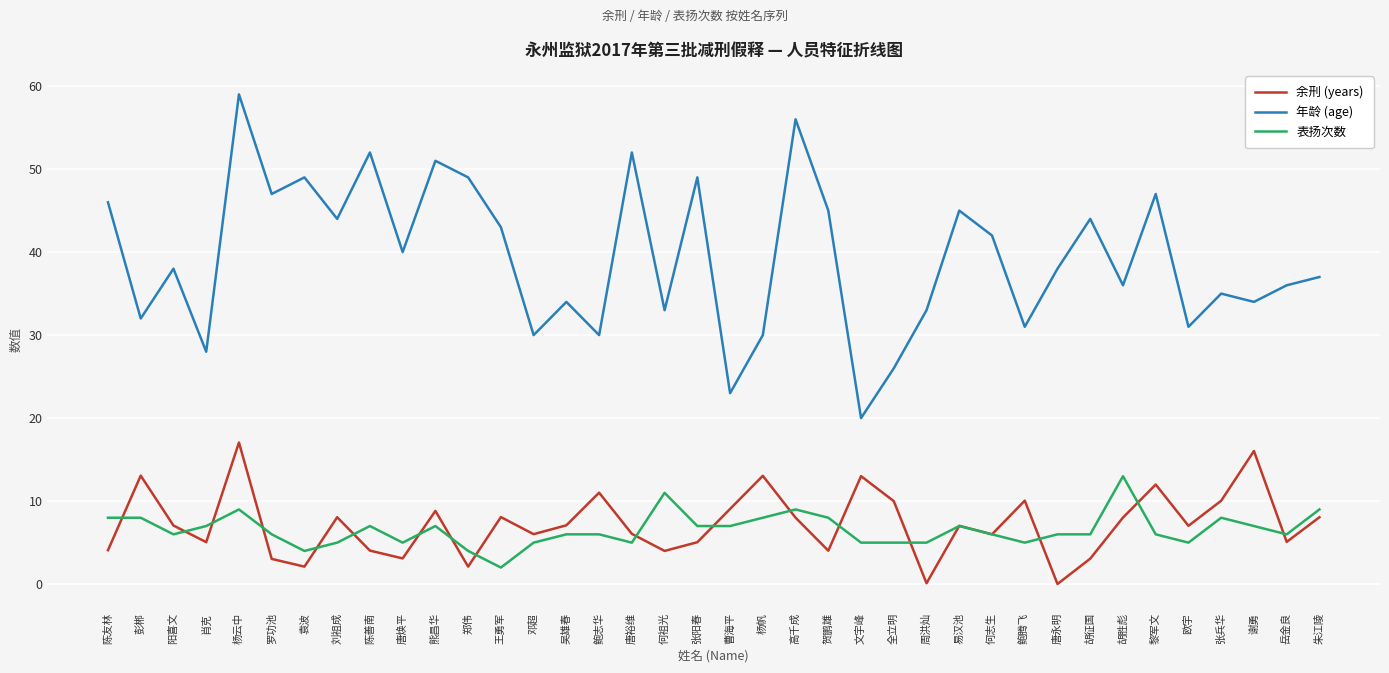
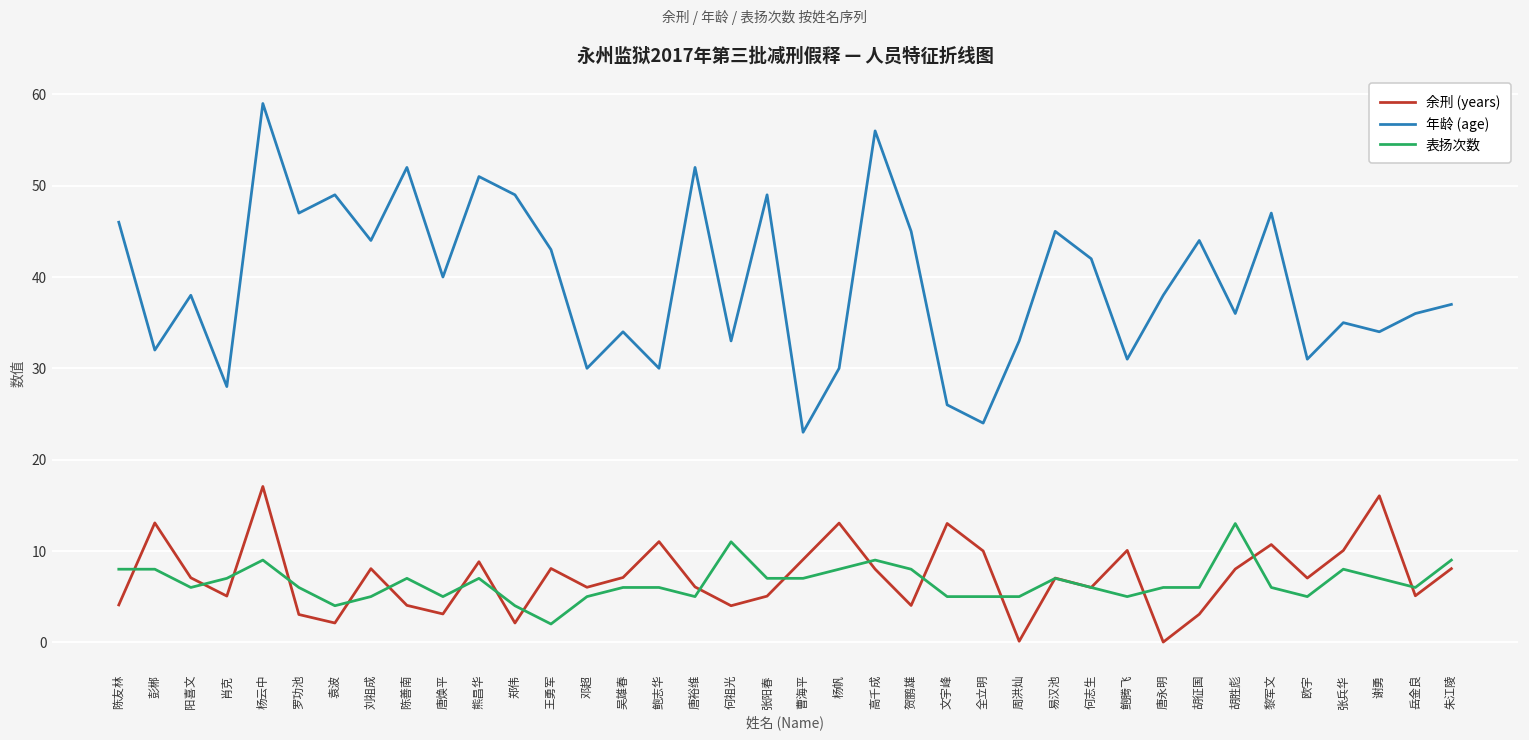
  {
    "余刑 (years)": {
      "陈友林": 4,
      "彭郴": 13,
      "阳喜文": 7,
      "肖克": 5,
      "杨云中": 17,
      "罗功池": 3,
      "袁波": 2,
      "刘祖成": 8,
      "陈善南": 4,
      "唐焕平": 3,
      "熊昌华": 9,
      "郑伟": 2,
      "王勇军": 8,
      "邓超": 6,
      "吴雄春": 7,
      "鲍志华": 11,
      "唐裕维": 6,
      "何祖光": 4,
      "张阳春": 5,
      "曹海平": 9,
      "杨帆": 13,
      "高千成": 8,
      "贺鹏雄": 4,
      "文宇峰": 13,
      "全立明": 10,
      "周洪灿": 0,
      "鲍腾飞": 10,
      "唐永明": 0,
      "胡征国": 3,
      "胡胜彪": 8,
-     "黎军文": 12,
+     "黎军文": 11,
      "欧宇": 7,
      "张兵华": 10,
      "谢勇": 16,
      "岳金良": 5,
      "朱江陵": 8
    },
    "年龄 (age)": {
      "陈友林": 46,
      "彭郴": 32,
      "阳喜文": 38,
      "肖克": 28,
      "杨云中": 59,
      "罗功池": 47,
      "袁波": 49,
      "刘祖成": 44,
      "陈善南": 52,
      "唐焕平": 40,
      "熊昌华": 51,
      "郑伟": 49,
      "王勇军": 43,
      "邓超": 30,
      "吴雄春": 34,
      "鲍志华": 30,
      "唐裕维": 52,
      "何祖光": 33,
      "张阳春": 49,
      "曹海平": 23,
      "杨帆": 30,
      "高千成": 56,
      "贺鹏雄": 45,
-     "文宇峰": 20,
-     "全立明": 26,
+     "文宇峰": 26,
+     "全立明": 24,
      "周洪灿": 33,
      "易汉池": 45,
      "何志生": 42,
      "鲍腾飞": 31,
      "唐永明": 38,
      "胡征国": 44,
      "胡胜彪": 36,
      "黎军文": 47,
      "欧宇": 31,
      "张兵华": 35,
      "谢勇": 34,
      "岳金良": 36,
      "朱江陵": 37
    },
    "表扬次数": {
      "陈友林": 8,
      "彭郴": 8,
      "阳喜文": 6,
      "肖克": 7,
      "杨云中": 9,
      "罗功池": 6,
      "袁波": 4,
      "刘祖成": 5,
      "陈善南": 7,
      "唐焕平": 5,
      "熊昌华": 7,
      "郑伟": 4,
      "王勇军": 2,
      "邓超": 5,
      "吴雄春": 6,
      "鲍志华": 6,
      "唐裕维": 5,
      "何祖光": 11,
      "张阳春": 7,
      "曹海平": 7,
      "杨帆": 8,
      "高千成": 9,
      "贺鹏雄": 8,
      "文宇峰": 5,
      "全立明": 5,
      "周洪灿": 5,
      "鲍腾飞": 5,
      "唐永明": 6,
      "胡征国": 6,
      "胡胜彪": 13,
      "黎军文": 6,
      "欧宇": 5,
      "张兵华": 8,
      "谢勇": 7,
      "岳金良": 6,
      "朱江陵": 9
    }
  }
